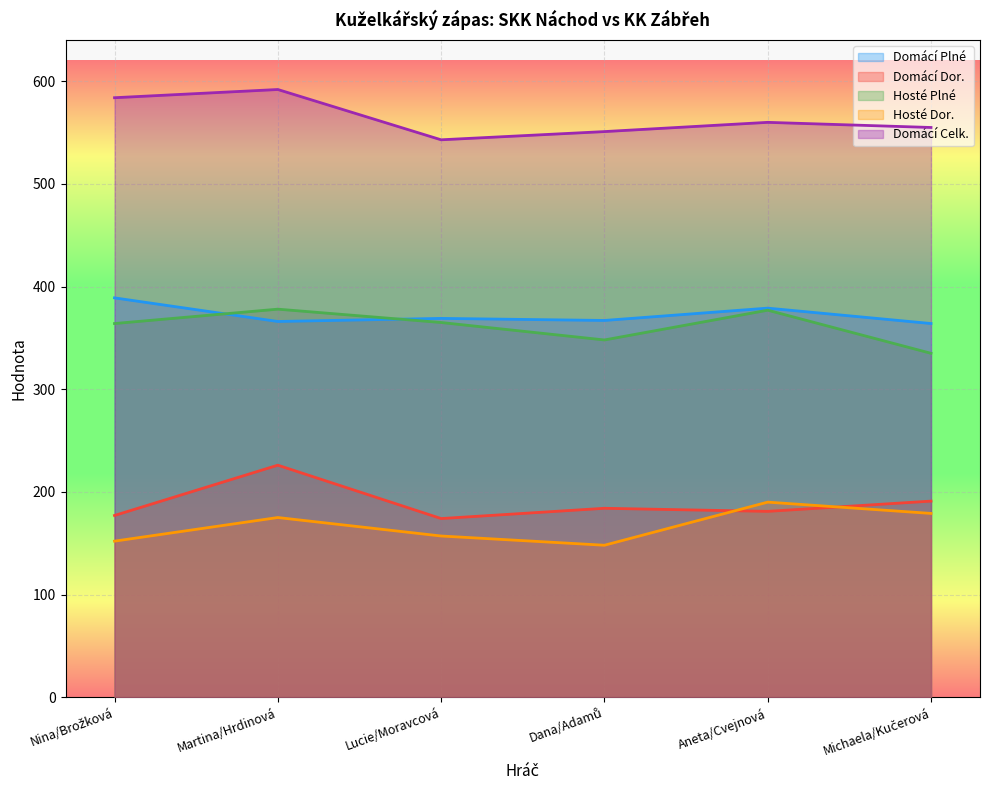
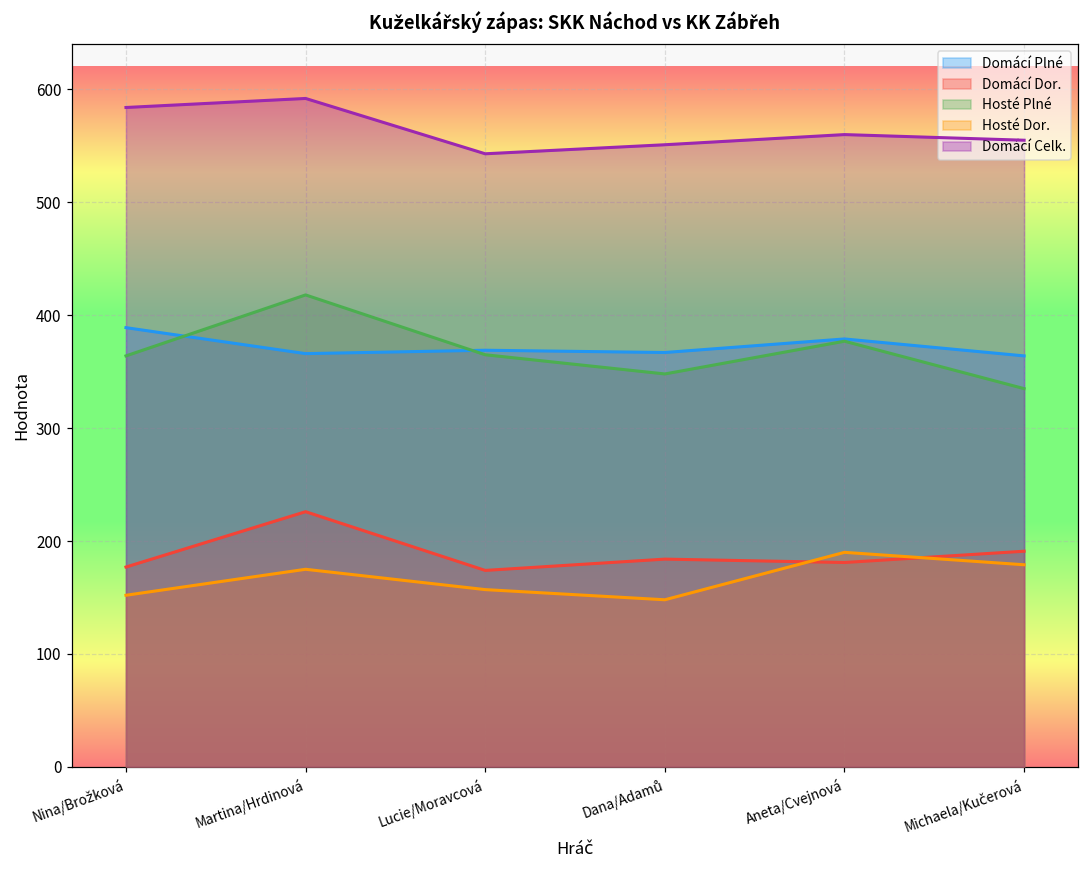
  {
    "Domácí Plné": {
      "Nina/Brožková": 389,
      "Martina/Hrdinová": 366,
      "Lucie/Moravcová": 369,
      "Dana/Adamů": 367,
      "Michaela/Kučerová": 364
    },
    "Hosté Plné": {
      "Nina/Brožková": 364,
-     "Martina/Hrdinová": 378,
+     "Martina/Hrdinová": 418,
      "Lucie/Moravcová": 365,
      "Dana/Adamů": 348,
      "Michaela/Kučerová": 335
    },
    "Domácí Celk.": {
      "Nina/Brožková": 584,
      "Martina/Hrdinová": 592,
      "Lucie/Moravcová": 543,
      "Dana/Adamů": 551,
      "Aneta/Cvejnová": 560
    }
  }
